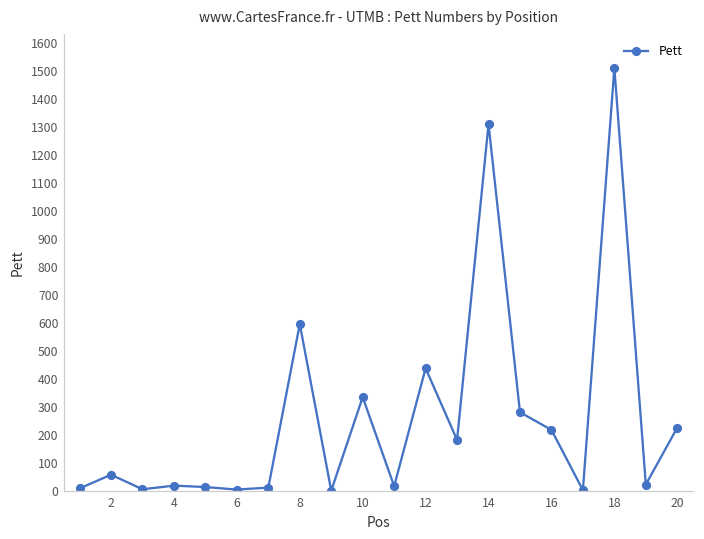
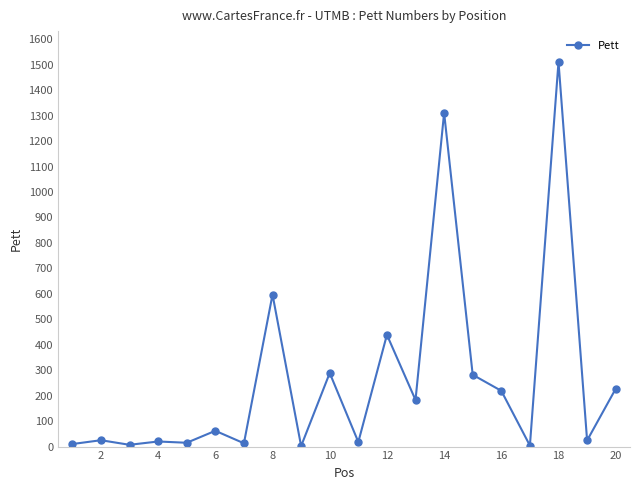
  {
-   "2": 60,
+   "2": 30,
    "4": 20,
-   "6": 10,
+   "6": 60,
    "8": 600,
-   "10": 340,
+   "10": 290,
    "12": 440,
    "14": 1310,
    "16": 220,
    "18": 1510,
    "20": 230
  }
